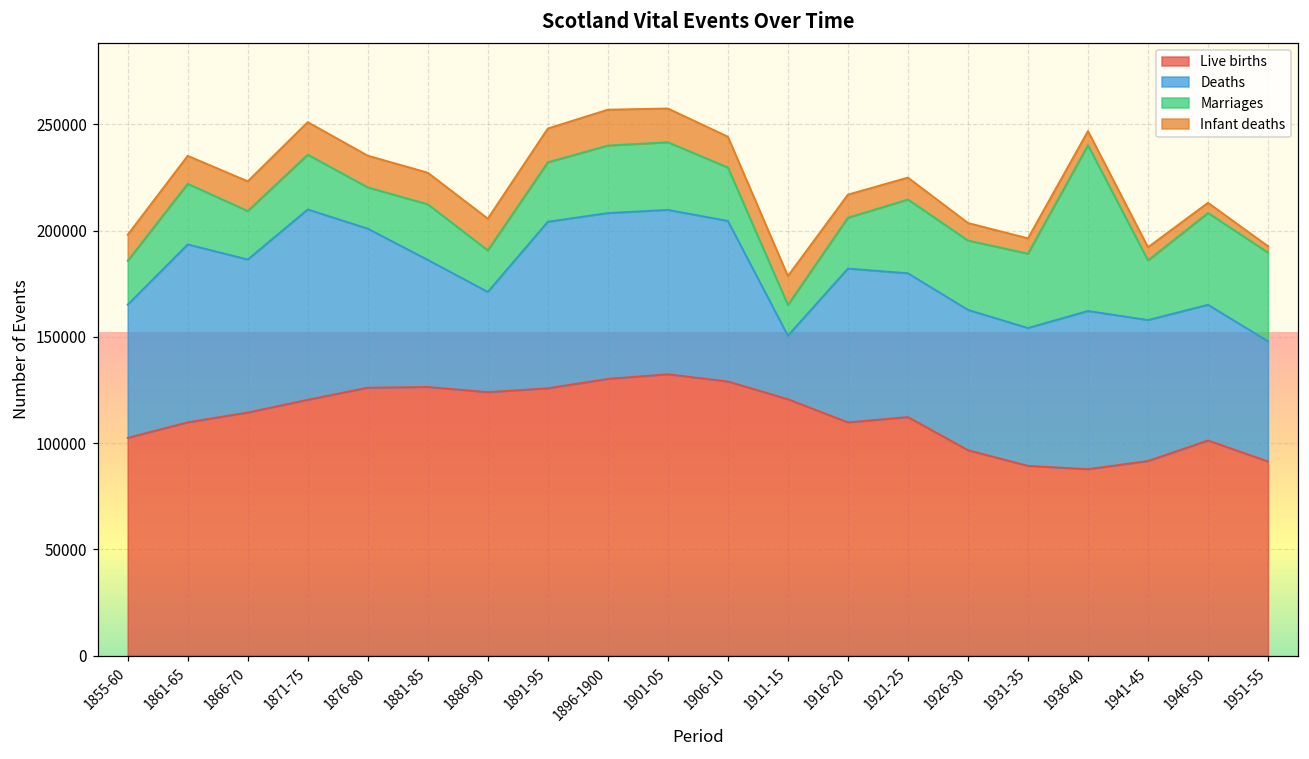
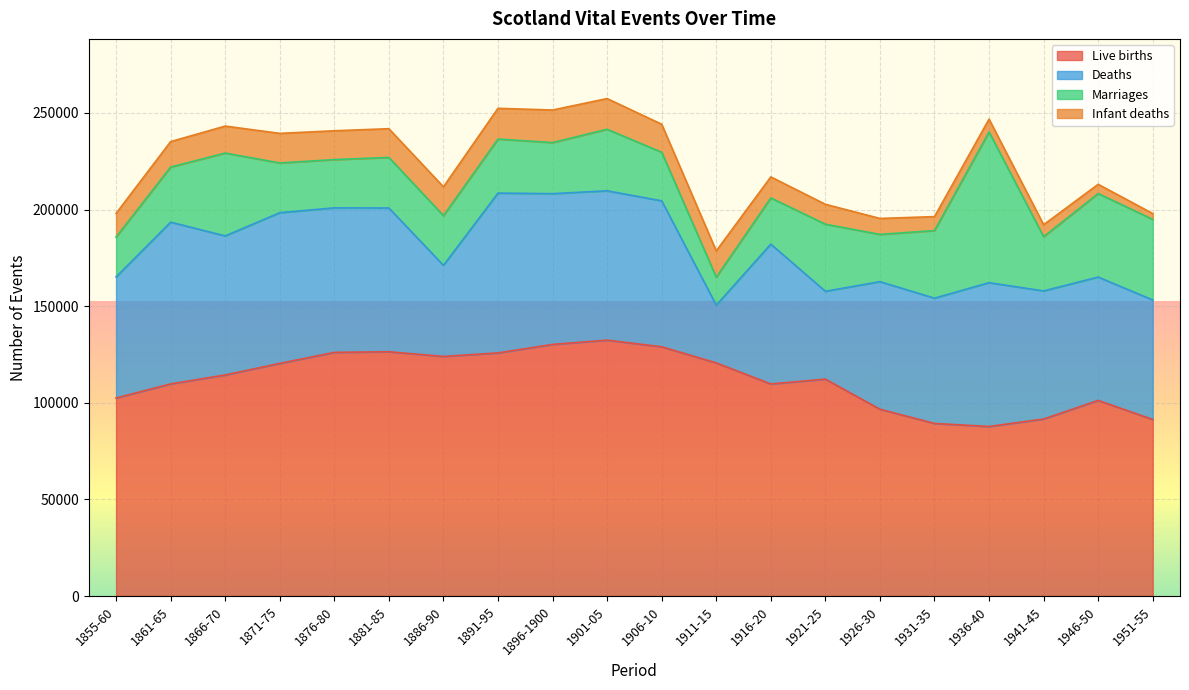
  {
    "Deaths": {
      "1855-60": 63000,
      "1861-65": 84000,
      "1866-70": 72000,
-     "1871-75": 90000,
+     "1871-75": 78000,
      "1876-80": 75000,
-     "1881-85": 60000,
+     "1881-85": 74000,
      "1886-90": 47000,
-     "1891-95": 78000,
+     "1891-95": 83000,
      "1896-1900": 78000,
      "1901-05": 77000,
      "1906-10": 76000,
      "1911-15": 30000,
      "1916-20": 72000,
-     "1921-25": 68000,
+     "1921-25": 45000,
      "1926-30": 66000,
      "1931-35": 65000,
      "1936-40": 74000,
      "1941-45": 66000,
      "1946-50": 64000,
-     "1951-55": 57000
+     "1951-55": 62000
    },
    "Marriages": {
      "1855-60": 21000,
      "1861-65": 29000,
-     "1866-70": 23000,
+     "1866-70": 43000,
      "1871-75": 26000,
-     "1876-80": 19000,
+     "1876-80": 25000,
      "1881-85": 26000,
-     "1886-90": 20000,
+     "1886-90": 26000,
      "1891-95": 28000,
-     "1896-1900": 32000,
+     "1896-1900": 26000,
      "1901-05": 32000,
      "1906-10": 25000,
      "1911-15": 14000,
      "1916-20": 24000,
      "1921-25": 35000,
-     "1926-30": 33000,
+     "1926-30": 24000,
      "1931-35": 35000,
      "1936-40": 78000,
      "1941-45": 28000,
      "1946-50": 43000,
      "1951-55": 42000
    }
  }
